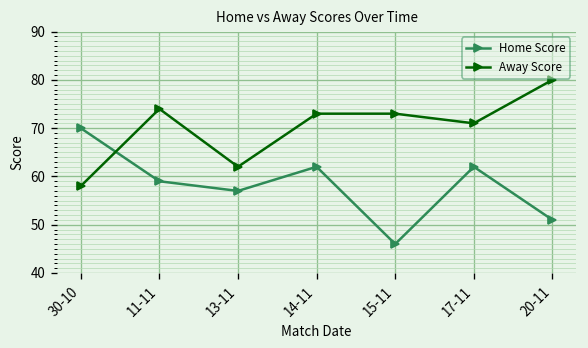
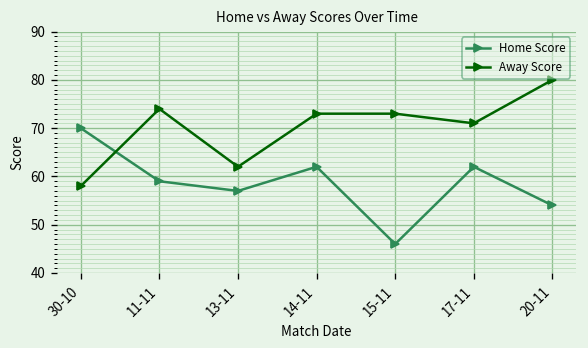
  {
    "Home Score": {
      "30-10": 70,
      "11-11": 59,
      "13-11": 57,
      "14-11": 62,
      "15-11": 46,
      "17-11": 62,
-     "20-11": 51
+     "20-11": 54
    },
    "Away Score": {
      "30-10": 58,
      "11-11": 74,
      "13-11": 62,
      "14-11": 73,
      "15-11": 73,
      "17-11": 71,
      "20-11": 80
    }
  }
